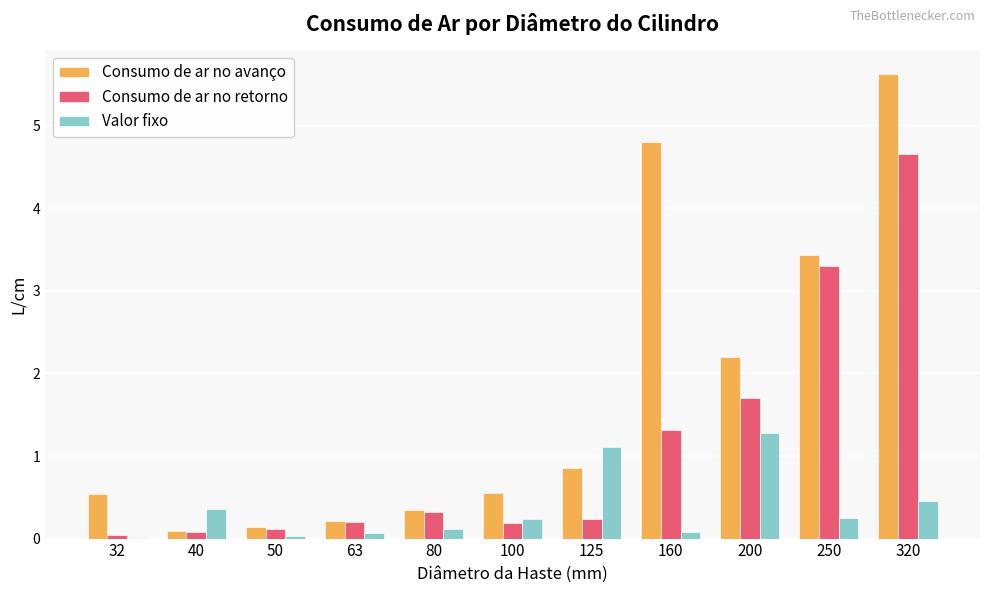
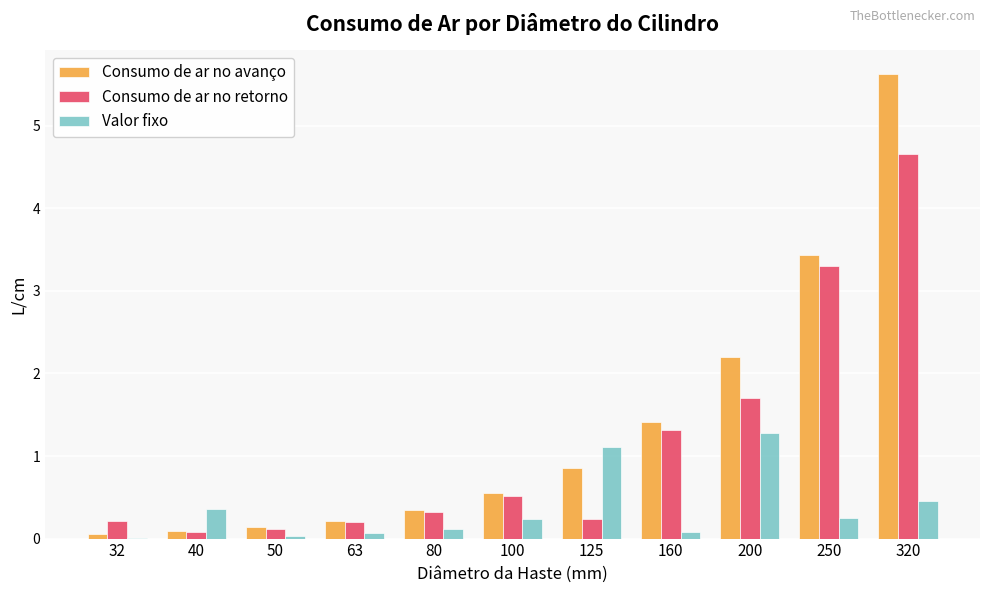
  {
    "Consumo de ar no avanço": {
-     "32": 0.5,
+     "32": 0.1,
      "40": 0.1,
      "50": 0.1,
      "63": 0.2,
      "80": 0.4,
      "100": 0.6,
      "125": 0.9,
-     "160": 4.8,
+     "160": 1.4,
      "200": 2.2,
      "250": 3.4,
      "320": 5.6
    },
    "Consumo de ar no retorno": {
-     "32": 0.0,
+     "32": 0.2,
      "40": 0.1,
      "50": 0.1,
      "63": 0.2,
      "80": 0.3,
-     "100": 0.2,
+     "100": 0.5,
      "125": 0.2,
      "160": 1.3,
      "200": 1.7,
      "250": 3.3,
      "320": 4.7
    },
    "Valor fixo": {
      "40": 0.4,
      "50": 0.0,
      "63": 0.1,
      "80": 0.1,
      "100": 0.2,
      "125": 1.1,
      "160": 0.1,
      "200": 1.3,
      "250": 0.3,
      "320": 0.5
    }
  }
